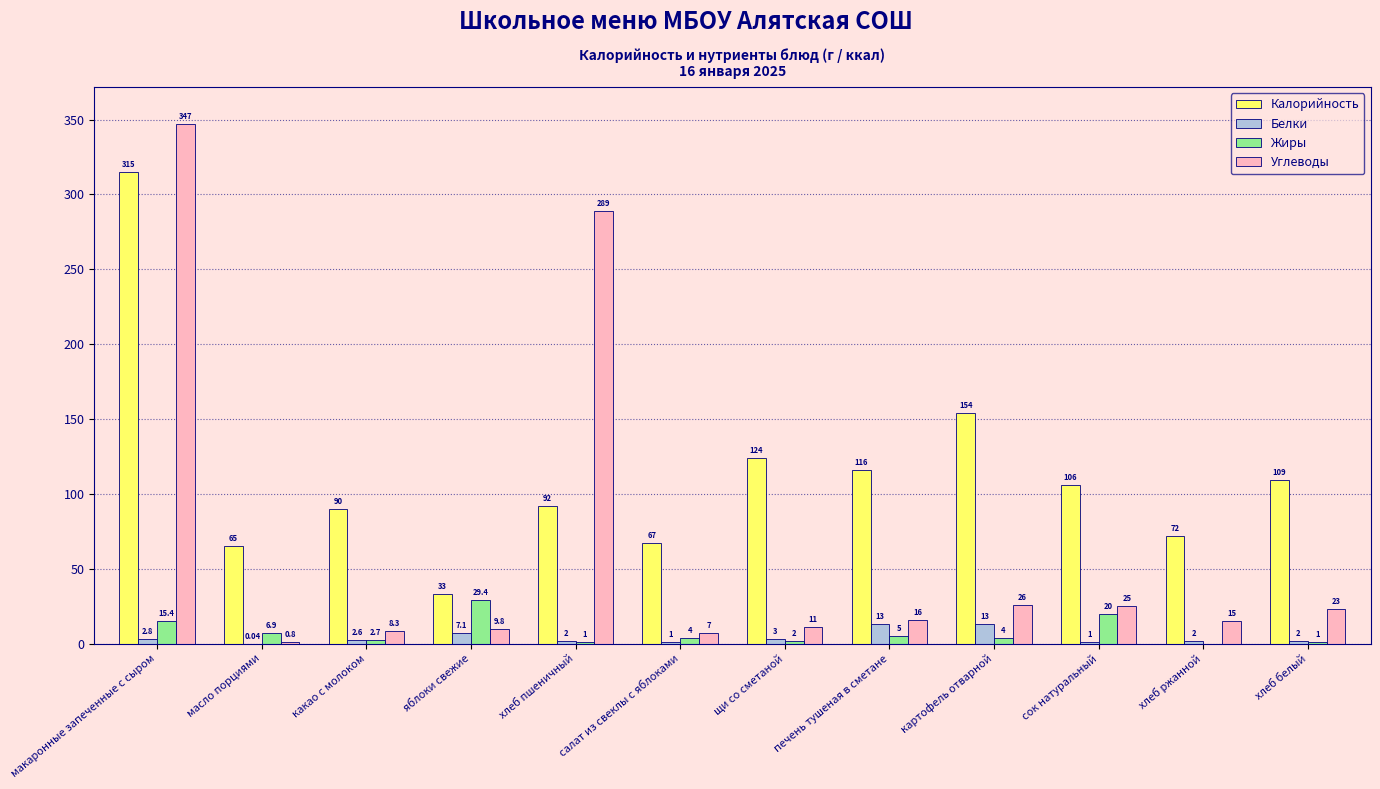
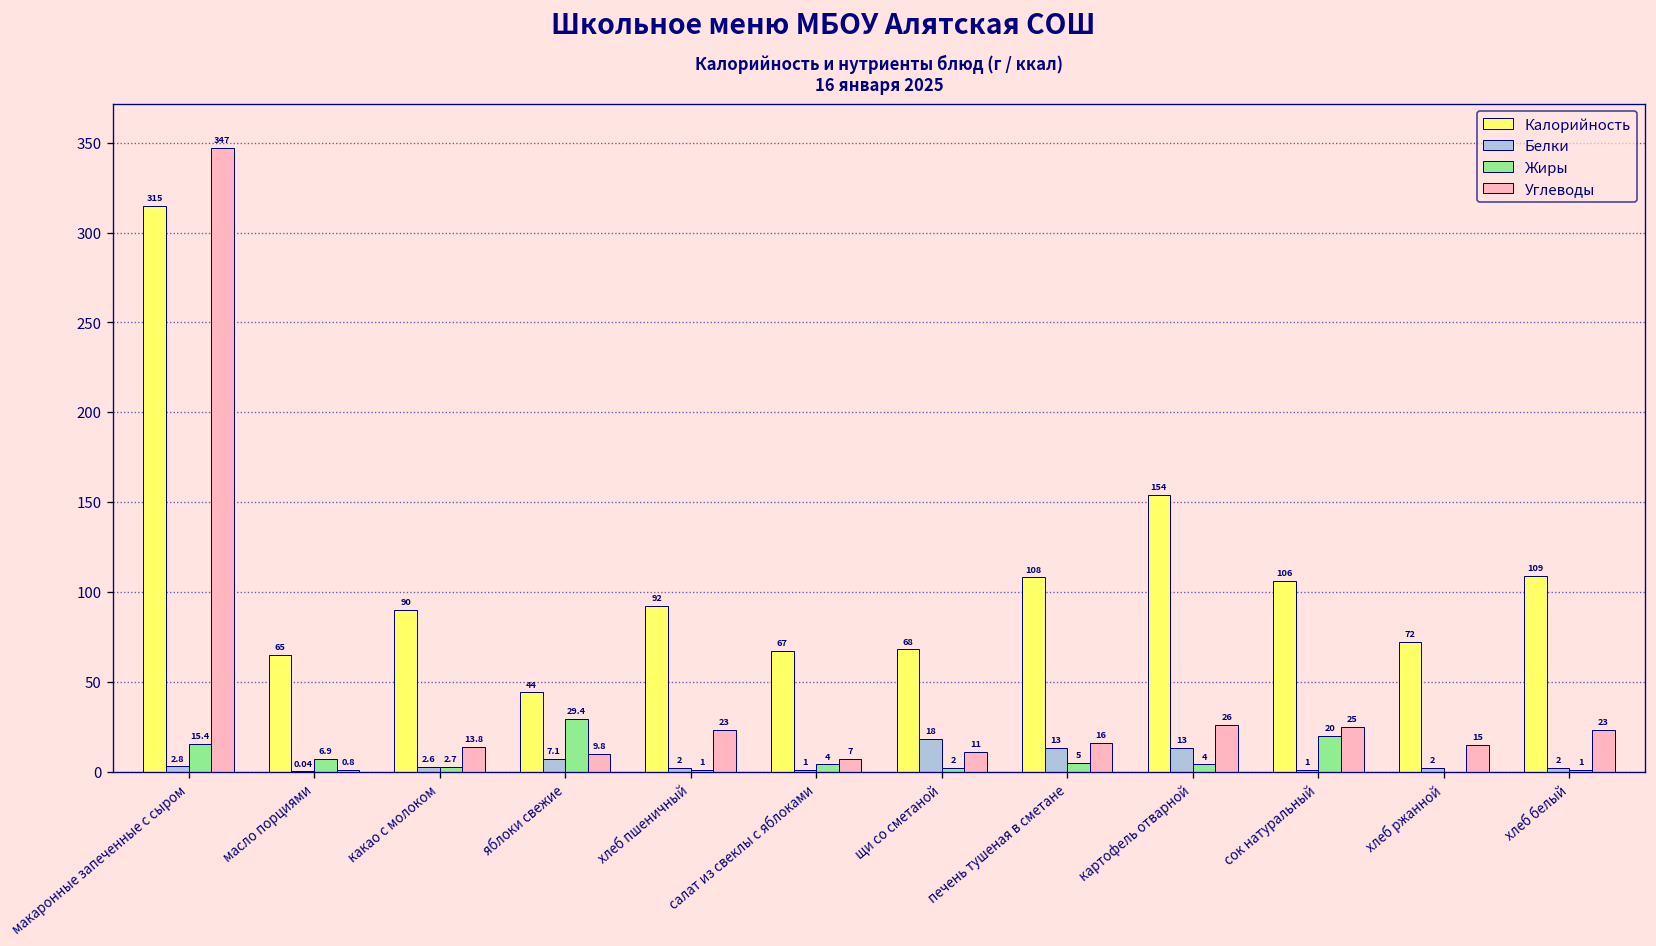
  {
    "Калорийность": {
      "макаронные запеченные с сыром": 315,
      "масло порциями": 65,
      "какао с молоком": 90,
-     "яблоки свежие": 33,
+     "яблоки свежие": 44,
      "хлеб пшеничный": 92,
      "салат из свеклы с яблоками": 67,
-     "щи со сметаной": 124,
-     "печень тушеная в сметане": 116,
+     "щи со сметаной": 68,
+     "печень тушеная в сметане": 108,
      "картофель отварной": 154,
      "сок натуральный": 106,
      "хлеб ржанной": 72,
      "хлеб белый": 109
    },
    "Белки": {
      "макаронные запеченные с сыром": 2.8,
      "масло порциями": 0.04,
      "какао с молоком": 2.6,
      "яблоки свежие": 7.1,
      "хлеб пшеничный": 2,
      "салат из свеклы с яблоками": 1,
-     "щи со сметаной": 3,
+     "щи со сметаной": 18,
      "печень тушеная в сметане": 13,
      "картофель отварной": 13,
      "сок натуральный": 1,
      "хлеб ржанной": 2,
      "хлеб белый": 2
    },
    "Жиры": {
      "макаронные запеченные с сыром": 15.4,
      "масло порциями": 6.9,
      "какао с молоком": 2.7,
      "яблоки свежие": 29.4,
      "хлеб пшеничный": 1,
      "салат из свеклы с яблоками": 4,
      "щи со сметаной": 2,
      "печень тушеная в сметане": 5,
      "картофель отварной": 4,
      "сок натуральный": 20,
      "хлеб белый": 1
    },
    "Углеводы": {
      "макаронные запеченные с сыром": 347,
      "масло порциями": 0.8,
-     "какао с молоком": 8.3,
+     "какао с молоком": 13.8,
      "яблоки свежие": 9.8,
-     "хлеб пшеничный": 289,
+     "хлеб пшеничный": 23,
      "салат из свеклы с яблоками": 7,
      "щи со сметаной": 11,
      "печень тушеная в сметане": 16,
      "картофель отварной": 26,
      "сок натуральный": 25,
      "хлеб ржанной": 15,
      "хлеб белый": 23
    }
  }
